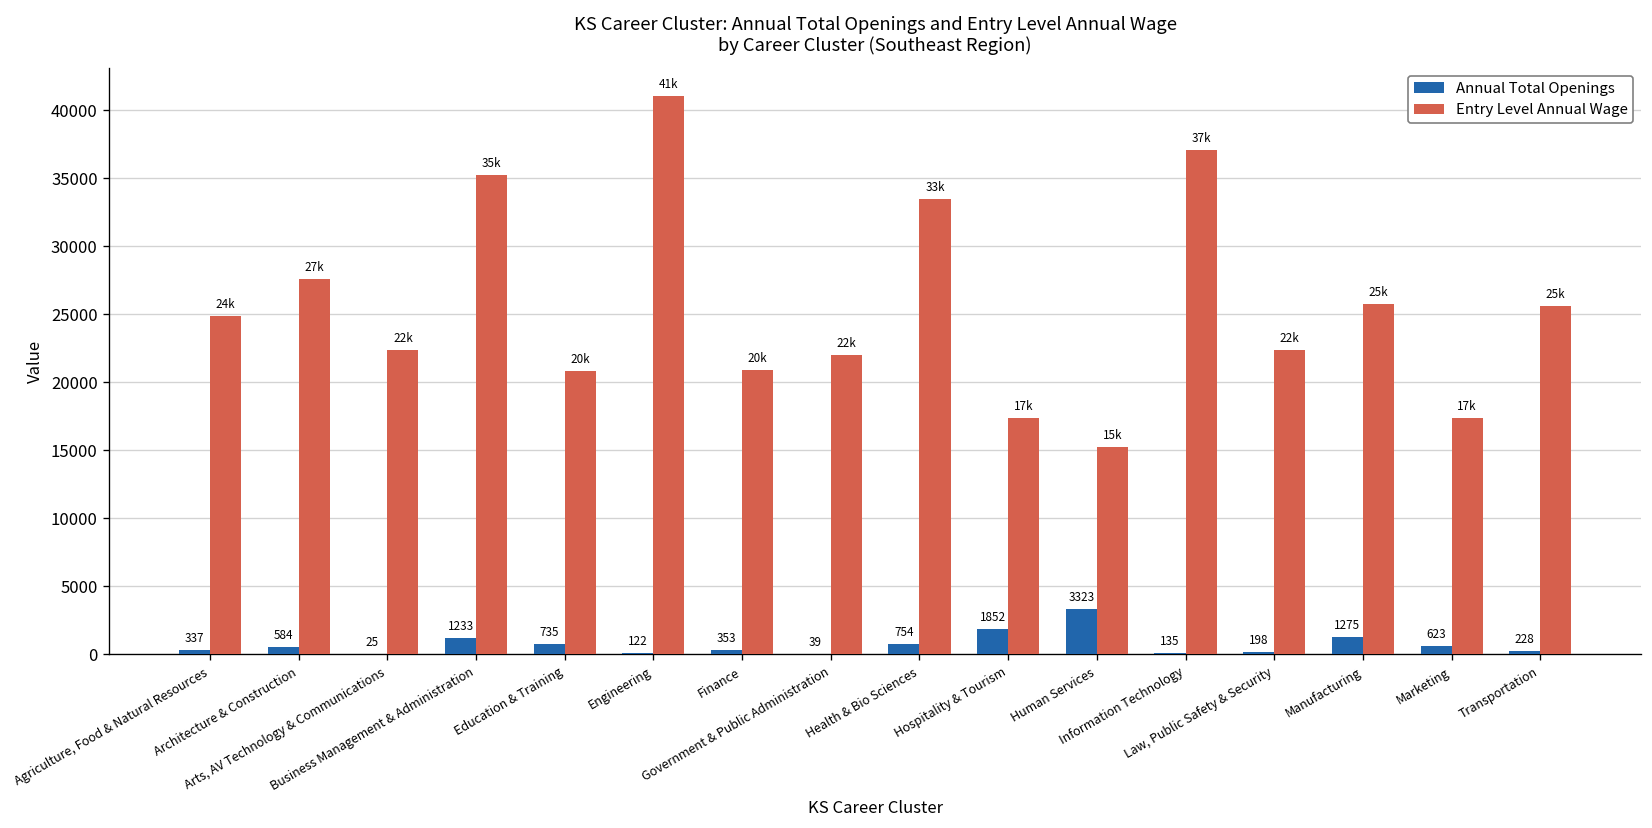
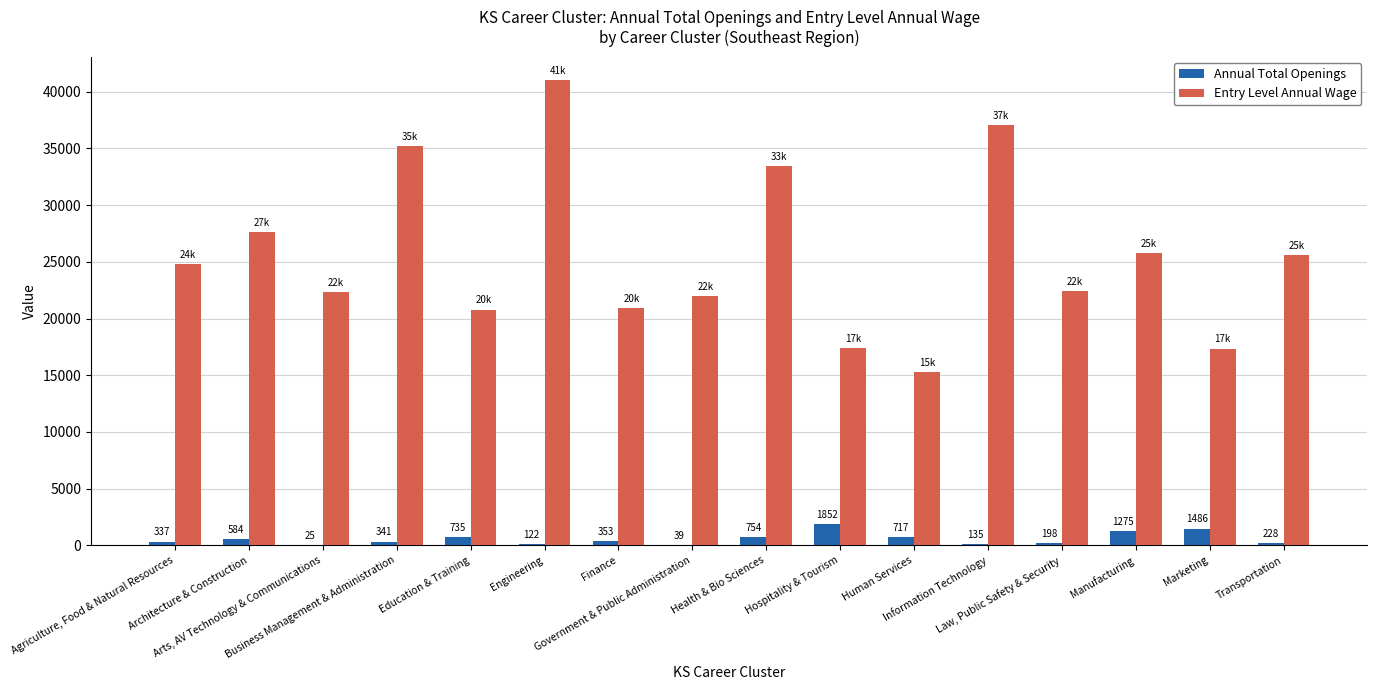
  {
    "Annual Total Openings": {
      "Agriculture, Food & Natural Resources": "337",
      "Architecture & Construction": "584",
      "Arts, AV Technology & Communications": "25",
-     "Business Management & Administration": "1233",
+     "Business Management & Administration": "341",
      "Education & Training": "735",
      "Engineering": "122",
      "Finance": "353",
      "Government & Public Administration": "39",
      "Health & Bio Sciences": "754",
      "Hospitality & Tourism": "1852",
-     "Human Services": "3323",
+     "Human Services": "717",
      "Information Technology": "135",
      "Law, Public Safety & Security": "198",
      "Manufacturing": "1275",
-     "Marketing": "623",
+     "Marketing": "1486",
      "Transportation": "228"
    },
    "Entry Level Annual Wage": {
      "Arts, AV Technology & Communications": "22k",
      "Business Management & Administration": "35k",
      "Engineering": "41k",
      "Government & Public Administration": "22k",
      "Health & Bio Sciences": "33k",
      "Hospitality & Tourism": "17k",
      "Human Services": "15k",
      "Information Technology": "37k",
      "Law, Public Safety & Security": "22k",
      "Marketing": "17k"
    }
  }
